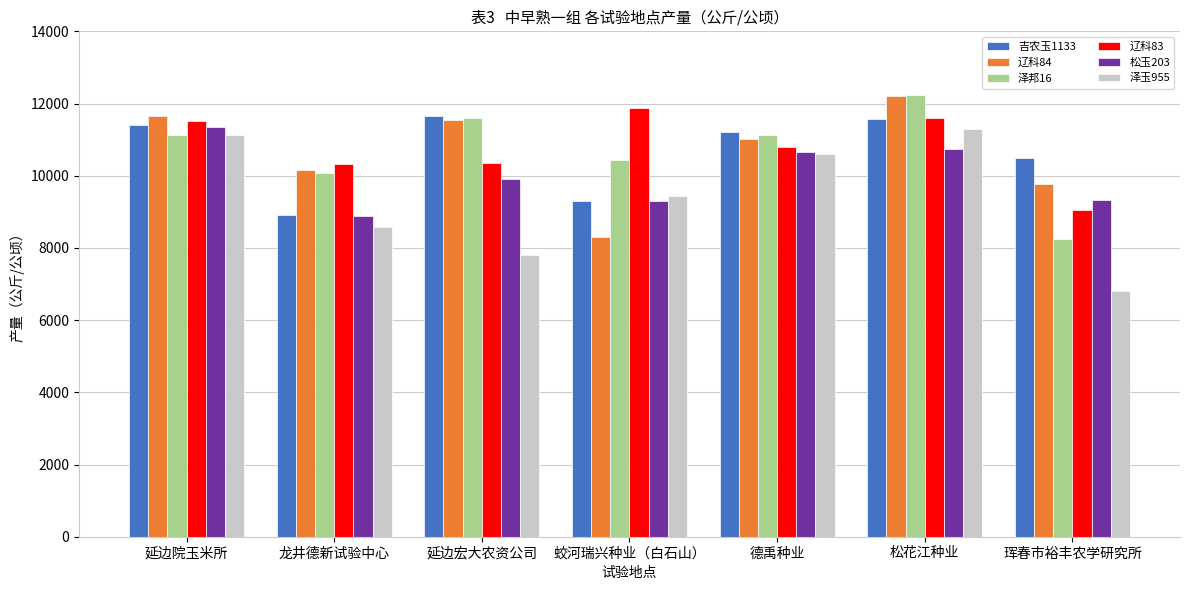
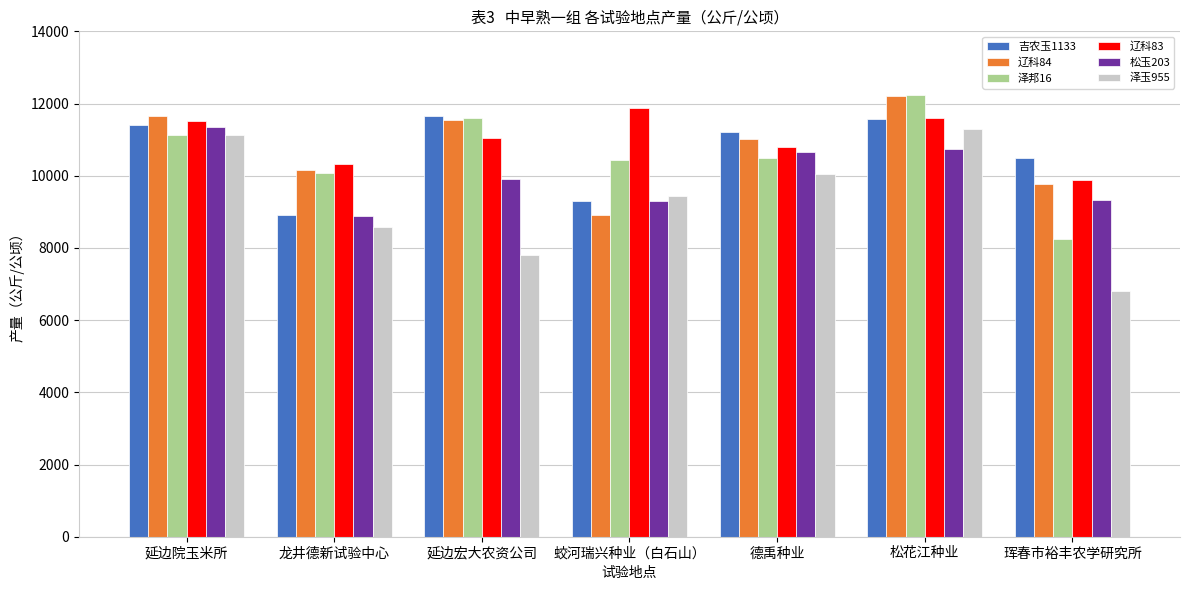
  {
    "吉农玉1133": {
      "延边院玉米所": 11400,
      "龙井德新试验中心": 8900,
      "延边宏大农资公司": 11700,
      "蛟河瑞兴种业（白石山）": 9300,
      "德禹种业": 11200,
      "松花江种业": 11600,
      "珲春市裕丰农学研究所": 10500
    },
    "辽科84": {
      "延边院玉米所": 11700,
      "龙井德新试验中心": 10200,
      "延边宏大农资公司": 11500,
-     "蛟河瑞兴种业（白石山）": 8300,
+     "蛟河瑞兴种业（白石山）": 8900,
      "德禹种业": 11000,
      "松花江种业": 12200,
      "珲春市裕丰农学研究所": 9800
    },
    "泽邦16": {
      "延边院玉米所": 11100,
      "龙井德新试验中心": 10100,
      "延边宏大农资公司": 11600,
      "蛟河瑞兴种业（白石山）": 10400,
-     "德禹种业": 11100,
+     "德禹种业": 10500,
      "松花江种业": 12200,
      "珲春市裕丰农学研究所": 8200
    },
    "辽科83": {
      "延边院玉米所": 11500,
      "龙井德新试验中心": 10300,
-     "延边宏大农资公司": 10400,
+     "延边宏大农资公司": 11100,
      "蛟河瑞兴种业（白石山）": 11900,
      "德禹种业": 10800,
      "松花江种业": 11600,
-     "珲春市裕丰农学研究所": 9000
+     "珲春市裕丰农学研究所": 9900
    },
    "松玉203": {
      "延边院玉米所": 11300,
      "龙井德新试验中心": 8900,
      "延边宏大农资公司": 9900,
      "蛟河瑞兴种业（白石山）": 9300,
      "德禹种业": 10700,
      "松花江种业": 10700,
      "珲春市裕丰农学研究所": 9300
    },
    "泽玉955": {
      "延边院玉米所": 11100,
      "龙井德新试验中心": 8600,
      "延边宏大农资公司": 7800,
      "蛟河瑞兴种业（白石山）": 9500,
-     "德禹种业": 10600,
+     "德禹种业": 10000,
      "松花江种业": 11300,
      "珲春市裕丰农学研究所": 6800
    }
  }
